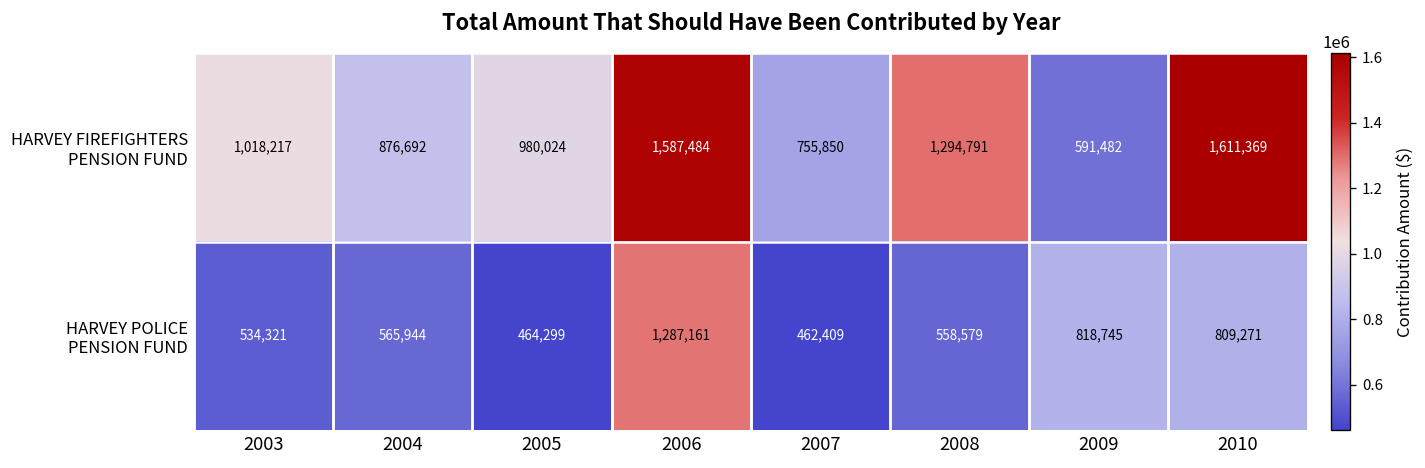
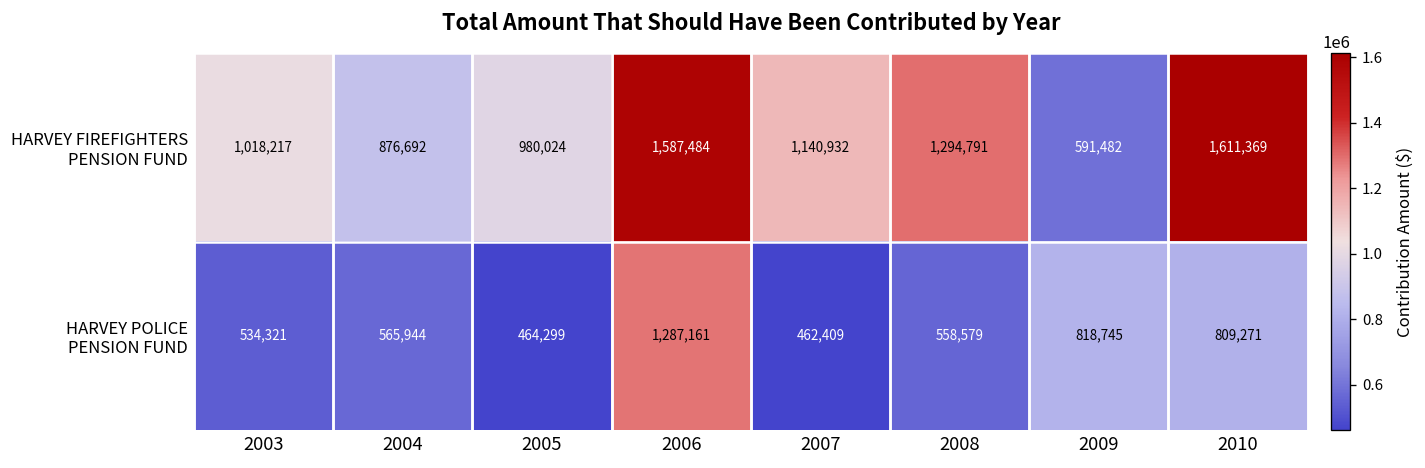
  {
    "HARVEY FIREFIGHTERS PENSION FUND": {
      "2003": "1,018,217",
      "2004": "876,692",
      "2005": "980,024",
      "2006": "1,587,484",
-     "2007": "755,850",
+     "2007": "1,140,932",
      "2008": "1,294,791",
      "2009": "591,482",
      "2010": "1,611,369"
    },
    "HARVEY POLICE PENSION FUND": {
      "2003": "534,321",
      "2004": "565,944",
      "2005": "464,299",
      "2006": "1,287,161",
      "2007": "462,409",
      "2008": "558,579",
      "2009": "818,745",
      "2010": "809,271"
    }
  }
